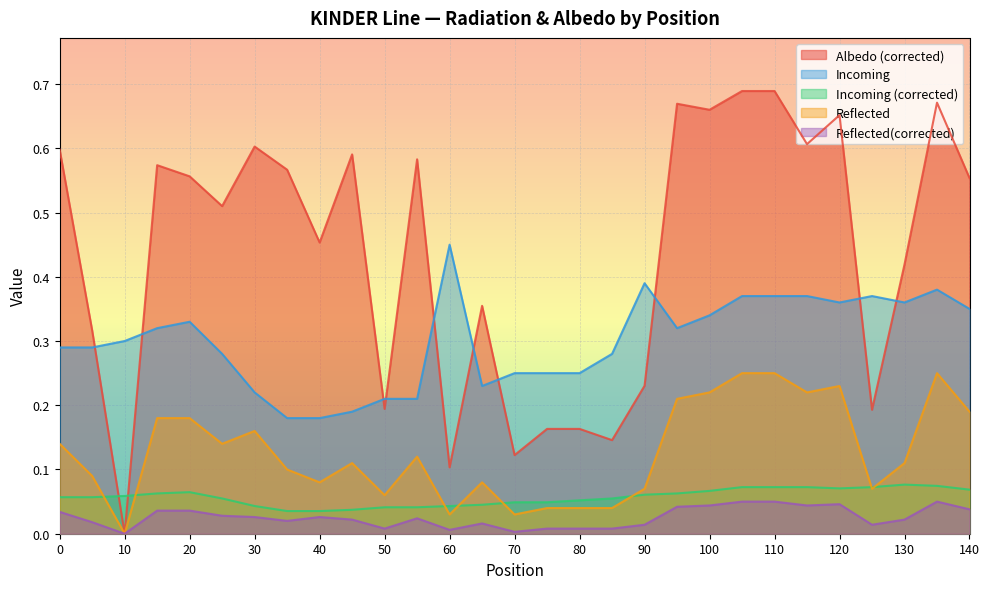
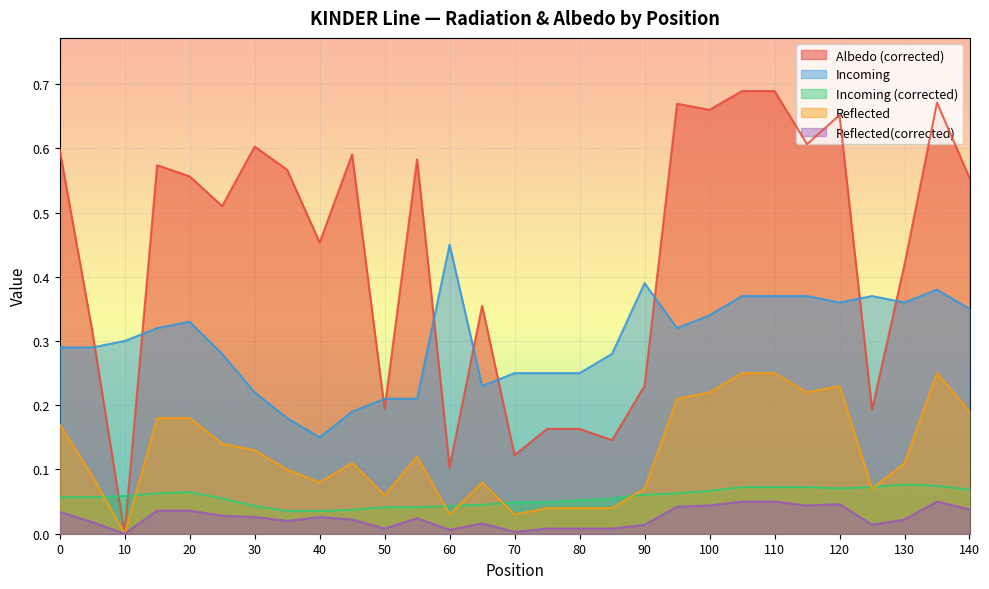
  {
    "Albedo (corrected)": {
      "0": 0.60,
      "20": 0.56,
      "30": 0.60,
      "40": 0.45,
      "50": 0.19,
      "60": 0.10,
      "70": 0.12,
      "80": 0.16,
      "90": 0.23,
      "100": 0.66,
      "110": 0.69,
      "130": 0.42,
      "140": 0.55
    },
    "Incoming": {
      "0": 0.29,
      "10": 0.30,
      "20": 0.33,
      "30": 0.22,
-     "40": 0.18,
+     "40": 0.15,
      "50": 0.21,
      "60": 0.45,
      "70": 0.25,
      "80": 0.25,
      "90": 0.39,
      "100": 0.34,
      "110": 0.37,
      "120": 0.36,
      "130": 0.36,
      "140": 0.35
    },
    "Incoming (corrected)": {
      "0": 0.06,
      "10": 0.06,
      "20": 0.06,
      "30": 0.04,
      "40": 0.04,
      "50": 0.04,
      "60": 0.04,
      "70": 0.05,
      "80": 0.05,
      "90": 0.06,
      "100": 0.07,
      "110": 0.07,
      "120": 0.07,
      "130": 0.08,
      "140": 0.07
    },
    "Reflected": {
-     "0": 0.14,
+     "0": 0.17,
      "20": 0.18,
-     "30": 0.16,
+     "30": 0.13,
      "40": 0.08,
      "50": 0.06,
      "60": 0.03,
      "70": 0.03,
      "80": 0.04,
      "90": 0.07,
      "100": 0.22,
      "110": 0.25,
      "120": 0.23,
      "130": 0.11,
      "140": 0.19
    },
    "Reflected(corrected)": {
      "0": 0.03,
      "20": 0.04,
      "30": 0.03,
      "40": 0.03,
      "50": 0.01,
      "60": 0.01,
      "70": 0.00,
      "80": 0.01,
      "90": 0.01,
      "100": 0.04,
      "110": 0.05,
      "120": 0.05,
      "130": 0.02,
      "140": 0.04
    }
  }
